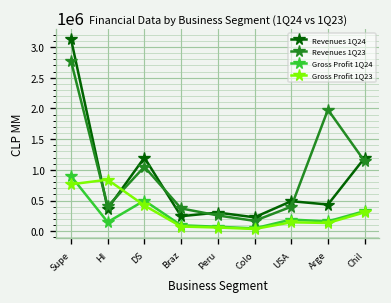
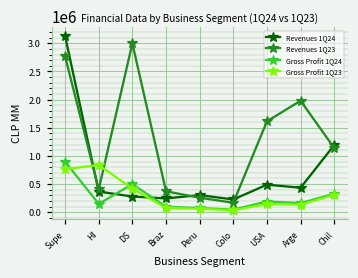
  {
    "Revenues 1Q24": {
      "Supe": 3100000,
-     "DS": 1200000,
+     "DS": 300000,
      "Braz": 200000,
      "Colo": 200000,
      "USA": 500000,
      "Arge": 400000,
      "Chil": 1200000
    },
    "Revenues 1Q23": {
      "Supe": 2800000,
-     "DS": 1100000,
+     "DS": 3000000,
      "Braz": 400000,
      "Colo": 200000,
-     "USA": 400000,
+     "USA": 1600000,
      "Arge": 2000000,
      "Chil": 1100000
    },
    "Gross Profit 1Q24": {
      "Supe": 900000,
      "HI": 100000,
      "DS": 500000
    },
    "Gross Profit 1Q23": {
      "Supe": 800000,
      "HI": 800000,
      "DS": 400000
    }
  }
